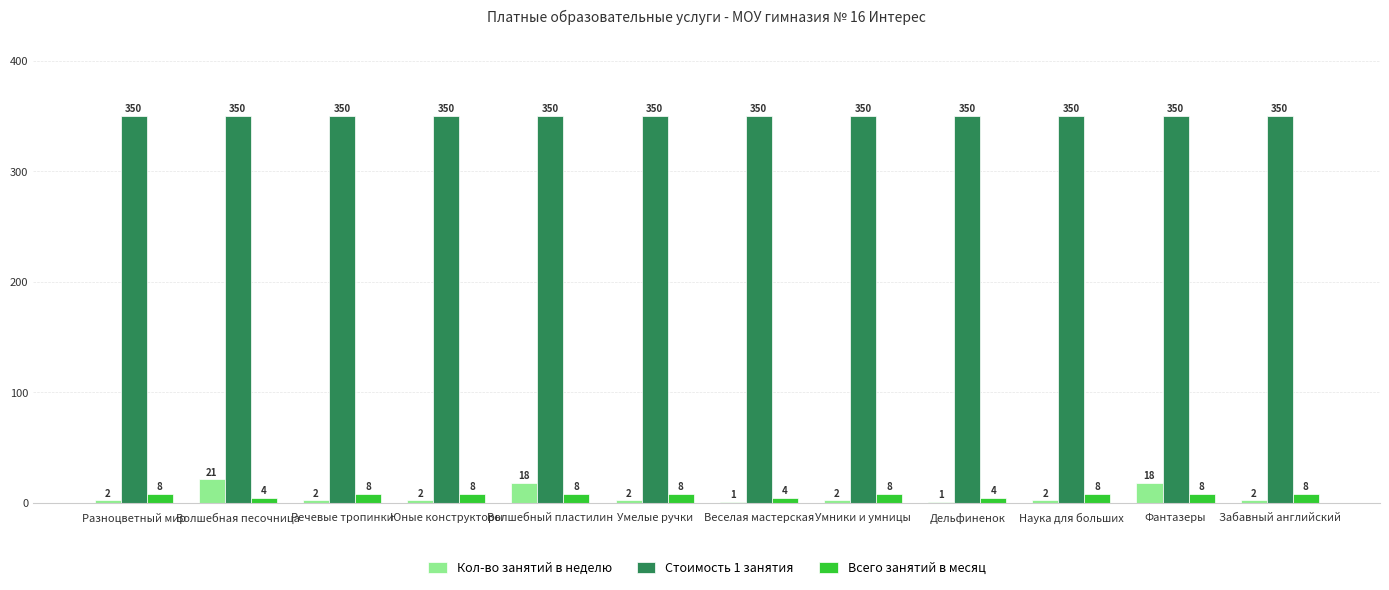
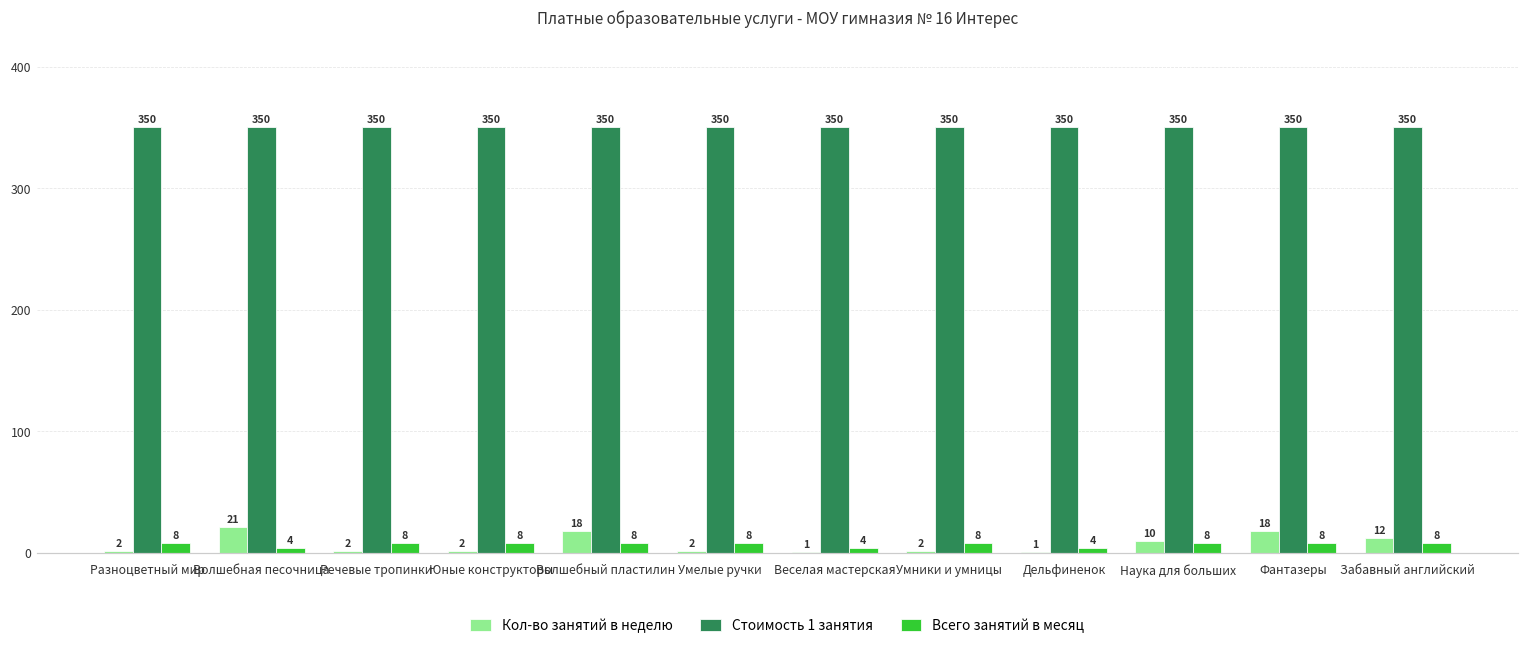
  {
    "Кол-во занятий в неделю": {
      "Разноцветный мир": 2,
      "Волшебная песочница": 21,
      "Речевые тропинки": 2,
      "Юные конструкторы": 2,
      "Волшебный пластилин": 18,
      "Умелые ручки": 2,
      "Веселая мастерская": 1,
      "Умники и умницы": 2,
      "Дельфиненок": 1,
-     "Наука для больших": 2,
+     "Наука для больших": 10,
      "Фантазеры": 18,
-     "Забавный английский": 2
+     "Забавный английский": 12
    },
    "Стоимость 1 занятия": {
      "Разноцветный мир": 350,
      "Волшебная песочница": 350,
      "Речевые тропинки": 350,
      "Юные конструкторы": 350,
      "Волшебный пластилин": 350,
      "Умелые ручки": 350,
      "Веселая мастерская": 350,
      "Умники и умницы": 350,
      "Дельфиненок": 350,
      "Наука для больших": 350,
      "Фантазеры": 350,
      "Забавный английский": 350
    },
    "Всего занятий в месяц": {
      "Разноцветный мир": 8,
      "Волшебная песочница": 4,
      "Речевые тропинки": 8,
      "Юные конструкторы": 8,
      "Волшебный пластилин": 8,
      "Умелые ручки": 8,
      "Веселая мастерская": 4,
      "Умники и умницы": 8,
      "Дельфиненок": 4,
      "Наука для больших": 8,
      "Фантазеры": 8,
      "Забавный английский": 8
    }
  }
